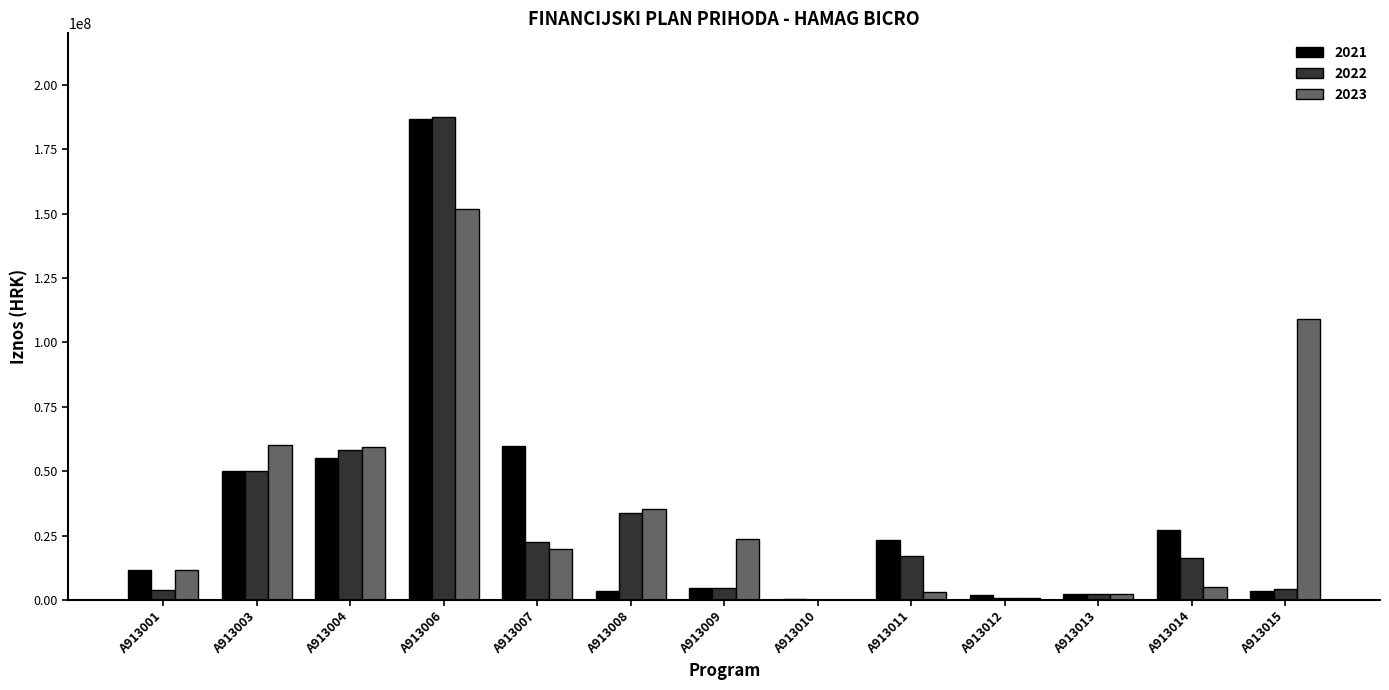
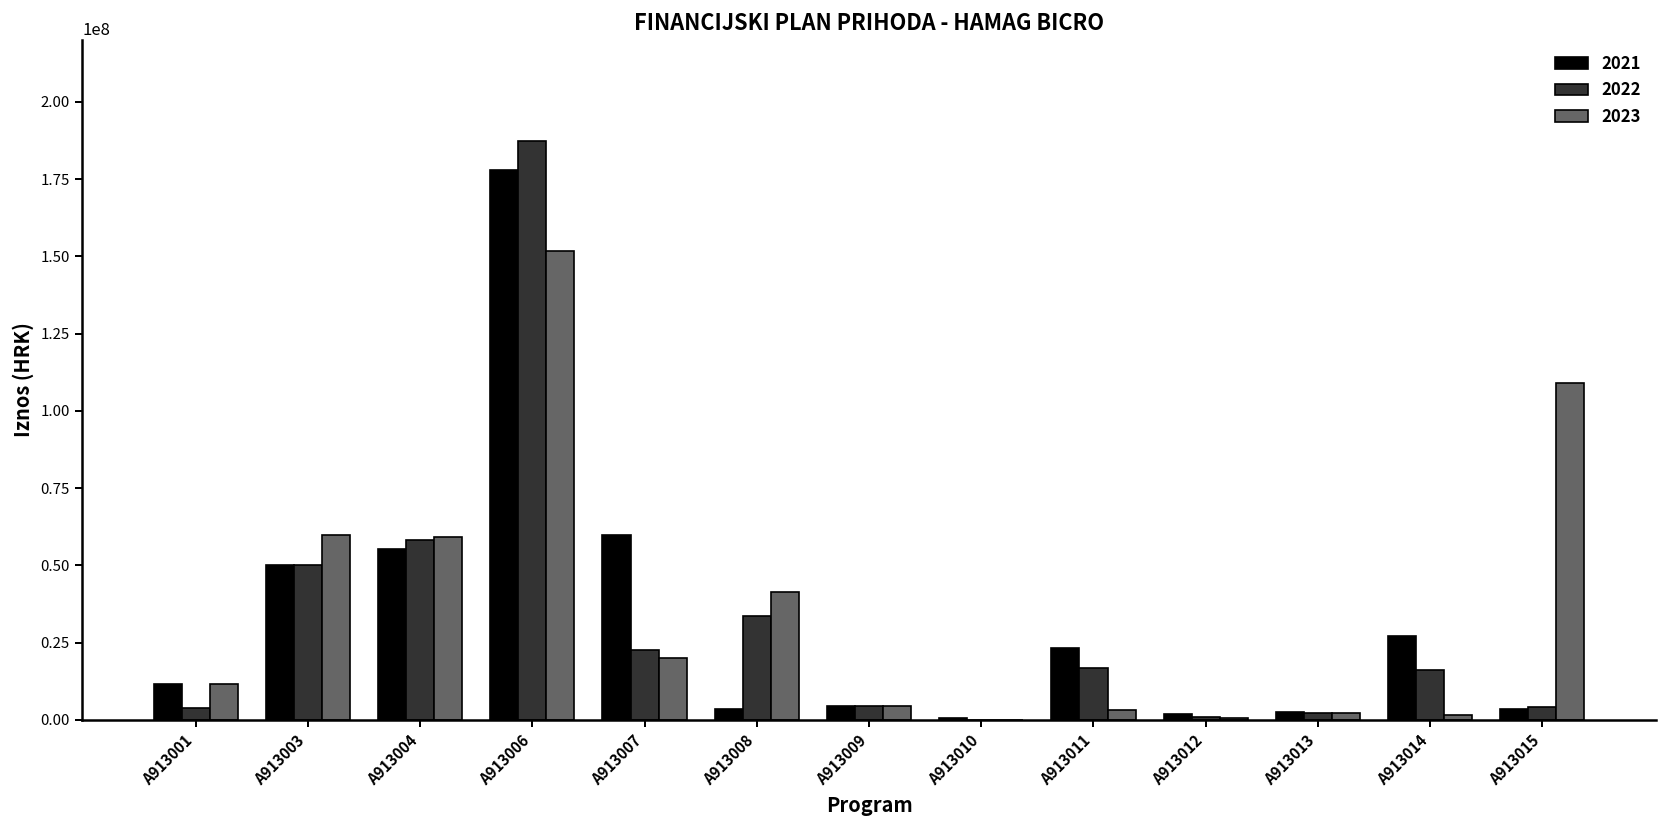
  {
    "2021": {
      "A913001": 12000000,
      "A913003": 50000000,
      "A913004": 55000000,
-     "A913006": 187000000,
+     "A913006": 178000000,
      "A913007": 60000000,
      "A913008": 3000000,
      "A913009": 4000000,
      "A913011": 23000000,
      "A913012": 2000000,
      "A913013": 3000000,
      "A913014": 27000000,
      "A913015": 4000000
    },
    "2022": {
      "A913001": 4000000,
      "A913003": 50000000,
      "A913004": 58000000,
      "A913006": 187000000,
      "A913007": 23000000,
      "A913008": 34000000,
      "A913009": 5000000,
      "A913010": 0,
      "A913011": 17000000,
      "A913013": 2000000,
      "A913014": 16000000,
      "A913015": 4000000
    },
    "2023": {
      "A913001": 12000000,
      "A913003": 60000000,
      "A913004": 59000000,
      "A913006": 152000000,
      "A913007": 20000000,
-     "A913008": 35000000,
-     "A913009": 24000000,
+     "A913008": 41000000,
+     "A913009": 5000000,
      "A913010": 0,
      "A913011": 3000000,
      "A913013": 2000000,
-     "A913014": 5000000,
+     "A913014": 2000000,
      "A913015": 109000000
    }
  }
